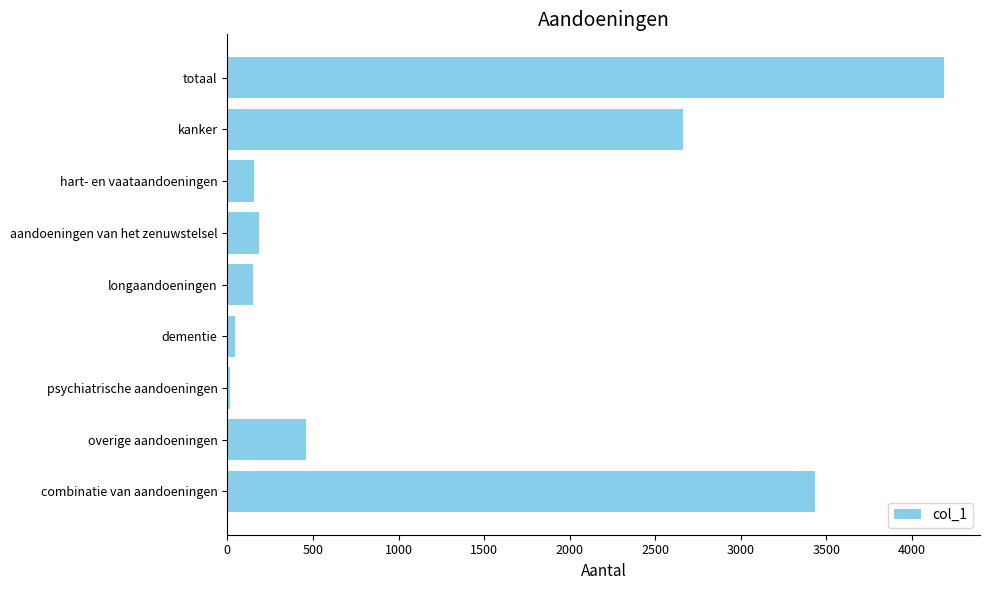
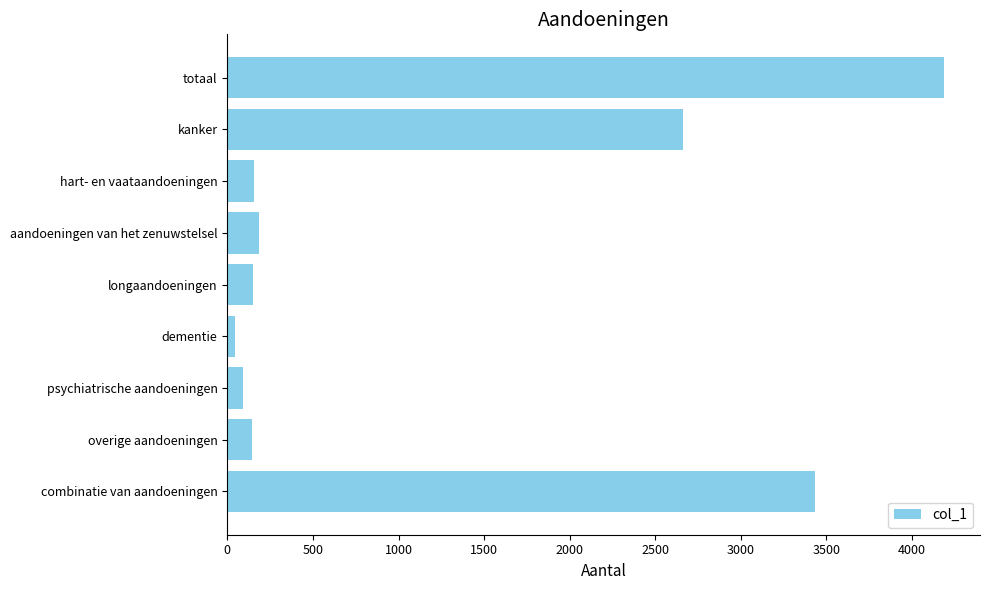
  {
    "totaal": 4190,
    "kanker": 2660,
    "hart- en vaataandoeningen": 160,
    "aandoeningen van het zenuwstelsel": 180,
    "longaandoeningen": 150,
    "dementie": 40,
-   "psychiatrische aandoeningen": 10,
-   "overige aandoeningen": 460,
+   "psychiatrische aandoeningen": 90,
+   "overige aandoeningen": 140,
    "combinatie van aandoeningen": 3430
  }
